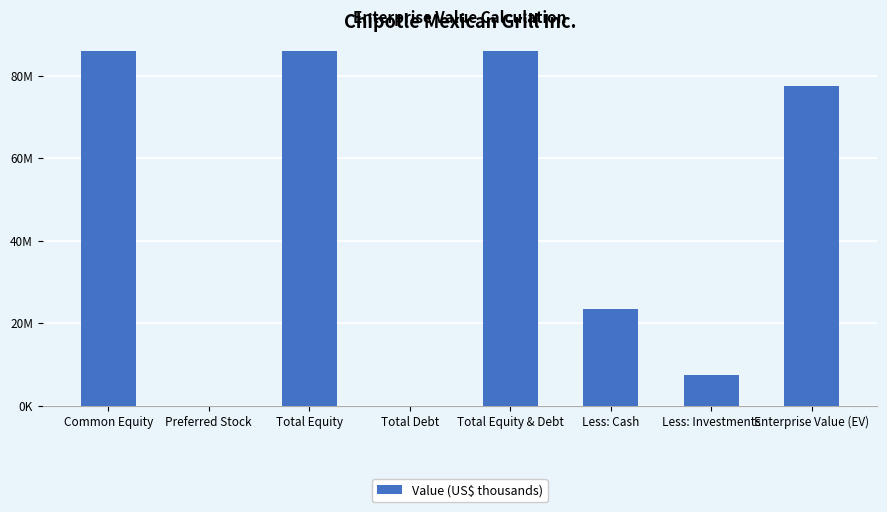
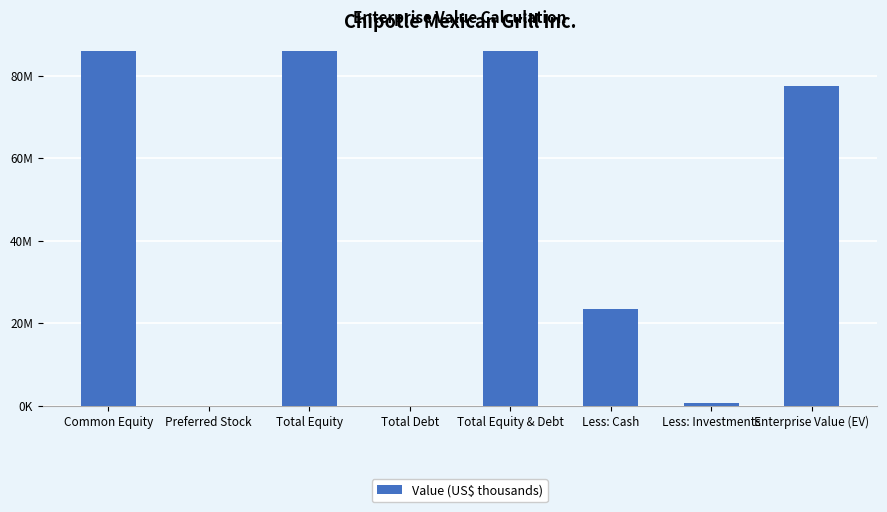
  {
    "Common Equity": 86000000,
    "Preferred Stock": 0,
    "Total Equity": 86000000,
    "Total Debt": 0,
    "Total Equity & Debt": 86000000,
    "Less: Cash": 23000000,
-   "Less: Investments": 8000000,
+   "Less: Investments": 1000000,
    "Enterprise Value (EV)": 78000000
  }
